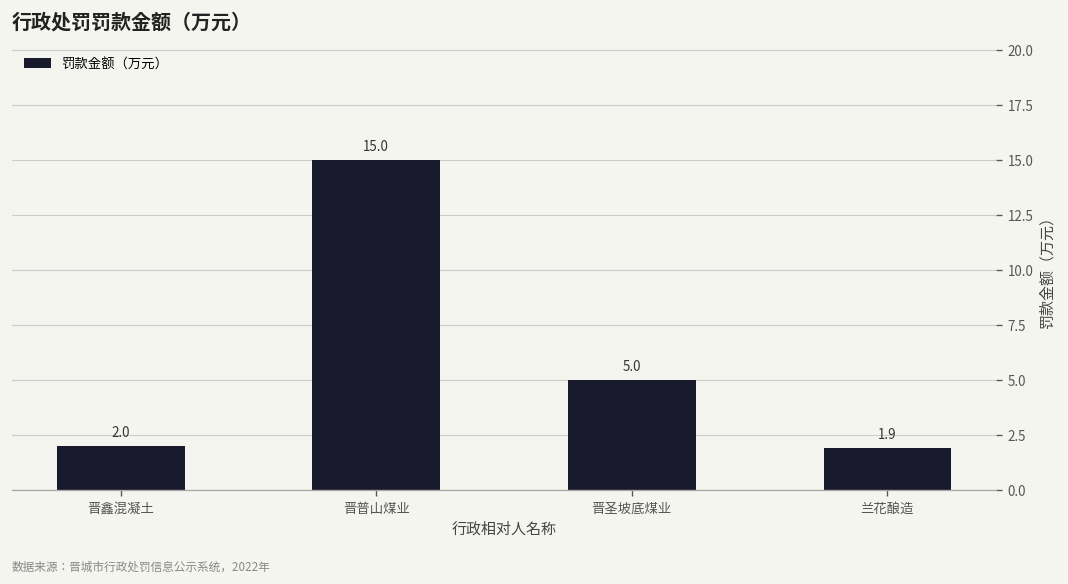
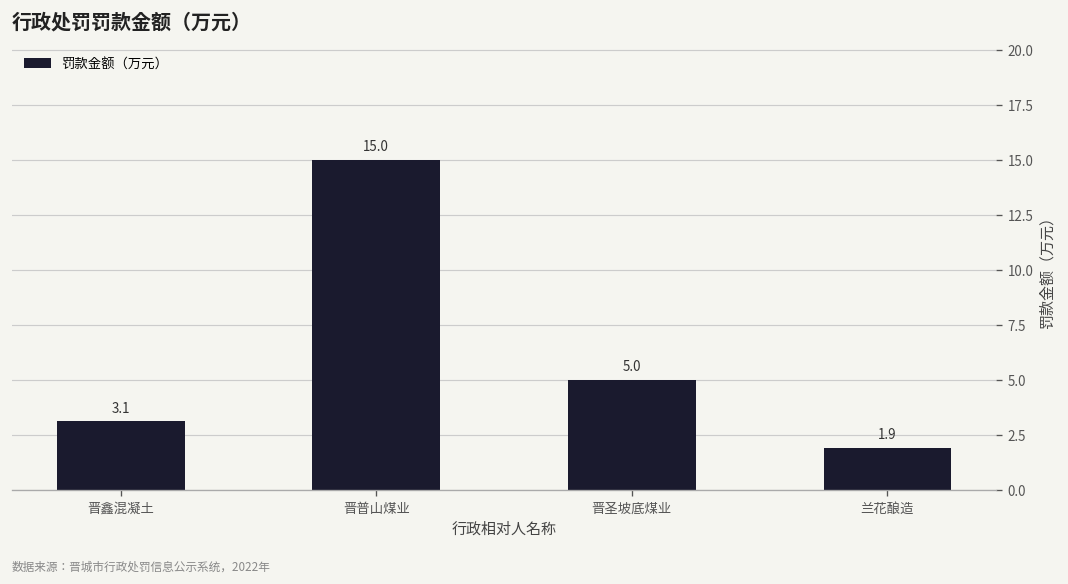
  {
-   "晋鑫混凝土": 2.0,
+   "晋鑫混凝土": 3.1,
    "晋普山煤业": 15.0,
    "晋圣坡底煤业": 5.0,
    "兰花酿造": 1.9
  }
